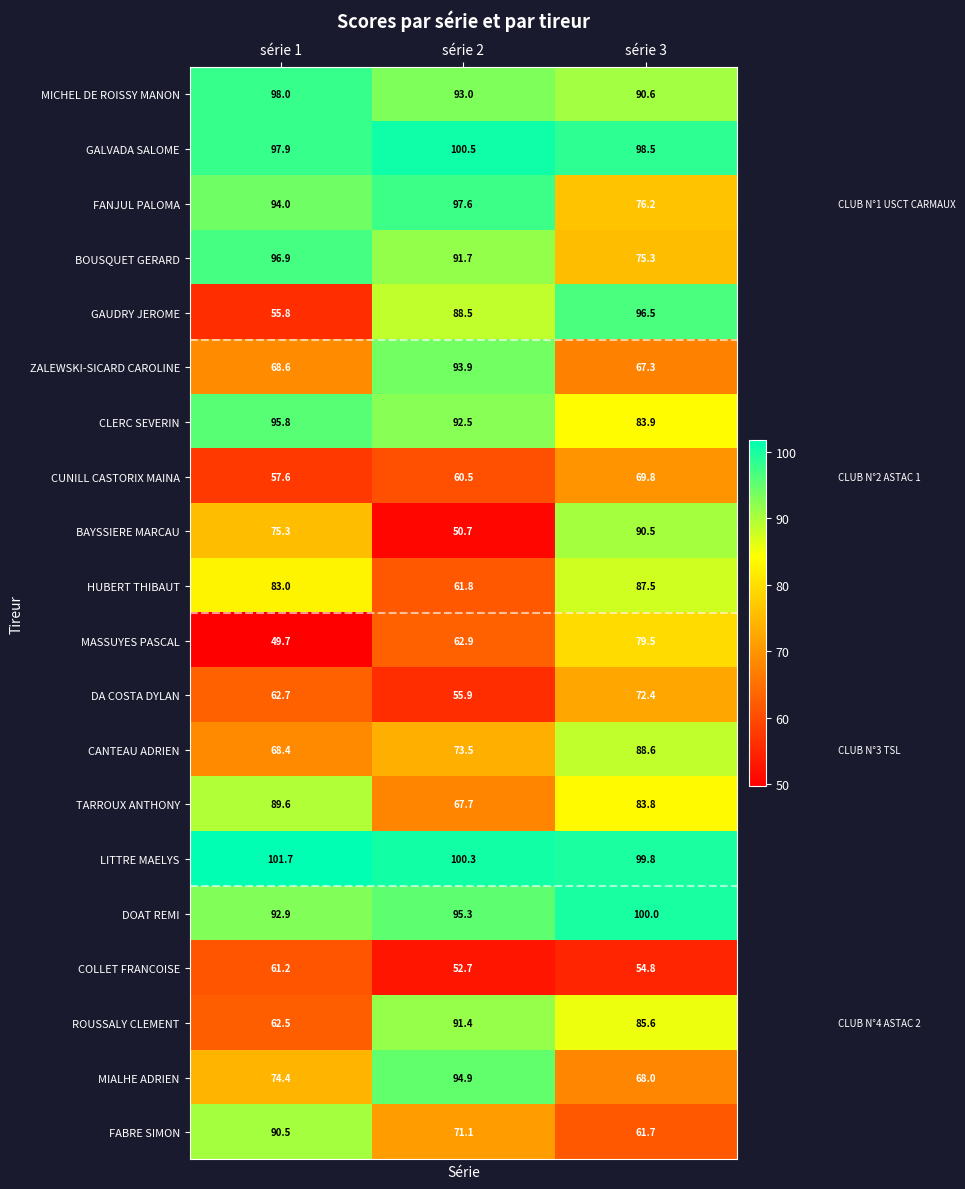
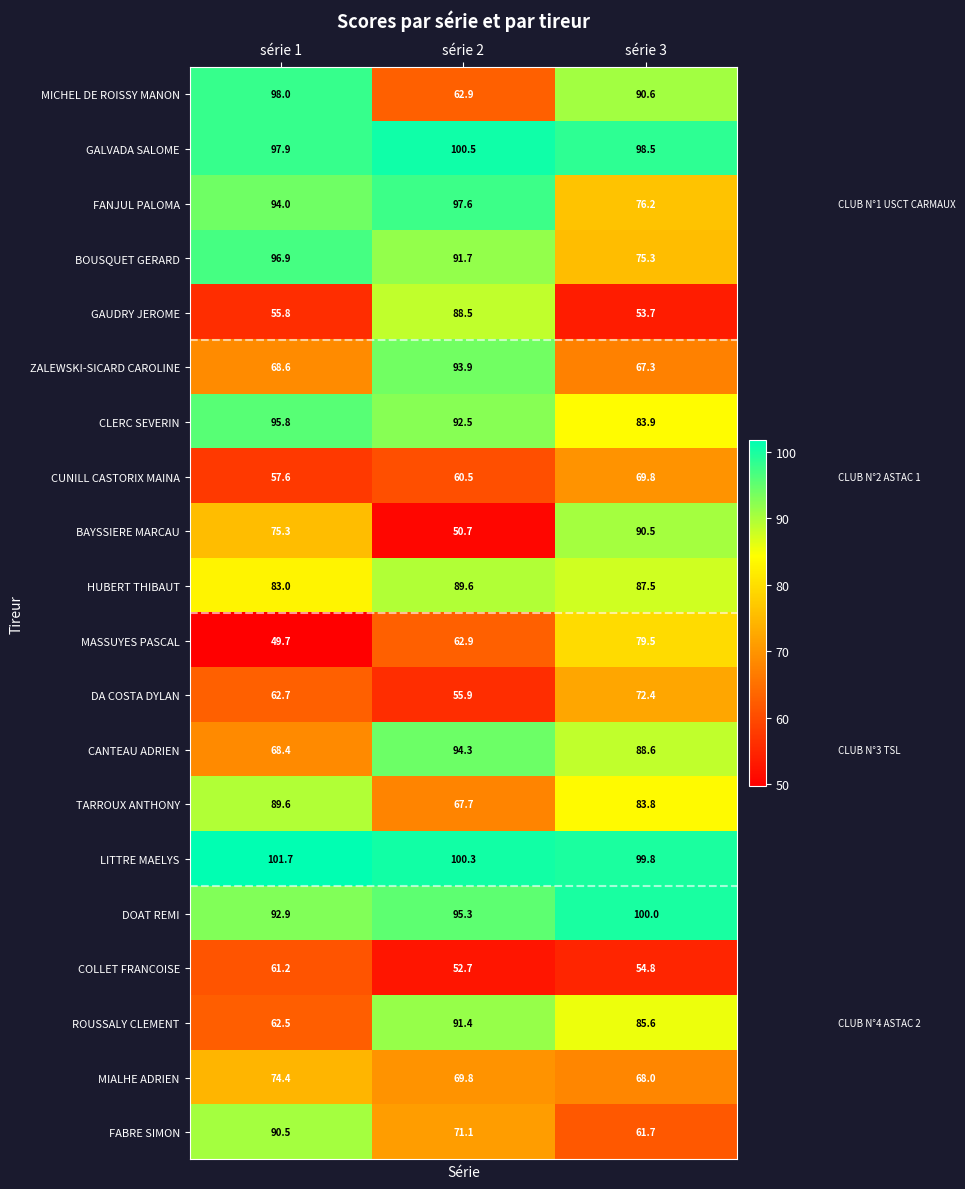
  {
    "MICHEL DE ROISSY MANON": {
      "série 1": 98.0,
-     "série 2": 93.0,
+     "série 2": 62.9,
      "série 3": 90.6
    },
    "GALVADA SALOME": {
      "série 1": 97.9,
      "série 2": 100.5,
      "série 3": 98.5
    },
    "FANJUL PALOMA": {
      "série 1": 94.0,
      "série 2": 97.6,
      "série 3": 76.2
    },
    "BOUSQUET GERARD": {
      "série 1": 96.9,
      "série 2": 91.7,
      "série 3": 75.3
    },
    "GAUDRY JEROME": {
      "série 1": 55.8,
      "série 2": 88.5,
-     "série 3": 96.5
+     "série 3": 53.7
    },
    "ZALEWSKI-SICARD CAROLINE": {
      "série 1": 68.6,
      "série 2": 93.9,
      "série 3": 67.3
    },
    "CLERC SEVERIN": {
      "série 1": 95.8,
      "série 2": 92.5,
      "série 3": 83.9
    },
    "CUNILL CASTORIX MAINA": {
      "série 1": 57.6,
      "série 2": 60.5,
      "série 3": 69.8
    },
    "BAYSSIERE MARCAU": {
      "série 1": 75.3,
      "série 2": 50.7,
      "série 3": 90.5
    },
    "HUBERT THIBAUT": {
      "série 1": 83.0,
-     "série 2": 61.8,
+     "série 2": 89.6,
      "série 3": 87.5
    },
    "MASSUYES PASCAL": {
      "série 1": 49.7,
      "série 2": 62.9,
      "série 3": 79.5
    },
    "DA COSTA DYLAN": {
      "série 1": 62.7,
      "série 2": 55.9,
      "série 3": 72.4
    },
    "CANTEAU ADRIEN": {
      "série 1": 68.4,
-     "série 2": 73.5,
+     "série 2": 94.3,
      "série 3": 88.6
    },
    "TARROUX ANTHONY": {
      "série 1": 89.6,
      "série 2": 67.7,
      "série 3": 83.8
    },
    "LITTRE MAELYS": {
      "série 1": 101.7,
      "série 2": 100.3,
      "série 3": 99.8
    },
    "DOAT REMI": {
      "série 1": 92.9,
      "série 2": 95.3,
      "série 3": 100.0
    },
    "COLLET FRANCOISE": {
      "série 1": 61.2,
      "série 2": 52.7,
      "série 3": 54.8
    },
    "ROUSSALY CLEMENT": {
      "série 1": 62.5,
      "série 2": 91.4,
      "série 3": 85.6
    },
    "MIALHE ADRIEN": {
      "série 1": 74.4,
-     "série 2": 94.9,
+     "série 2": 69.8,
      "série 3": 68.0
    },
    "FABRE SIMON": {
      "série 1": 90.5,
      "série 2": 71.1,
      "série 3": 61.7
    }
  }
